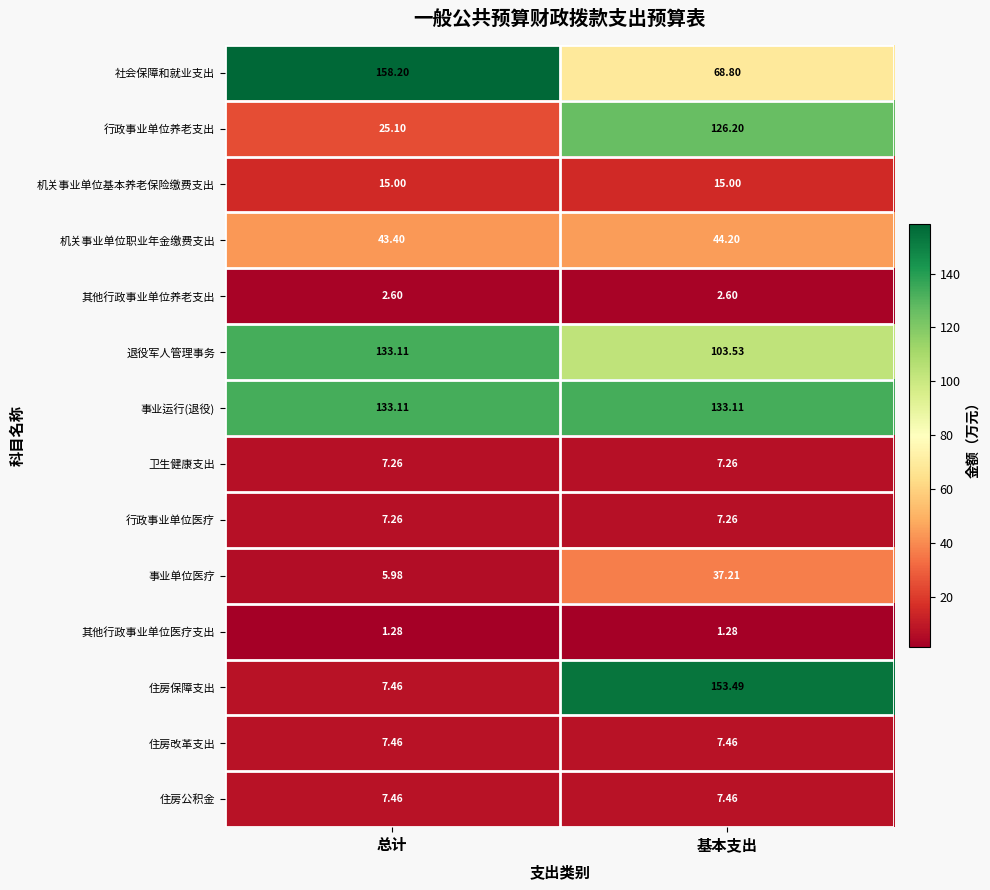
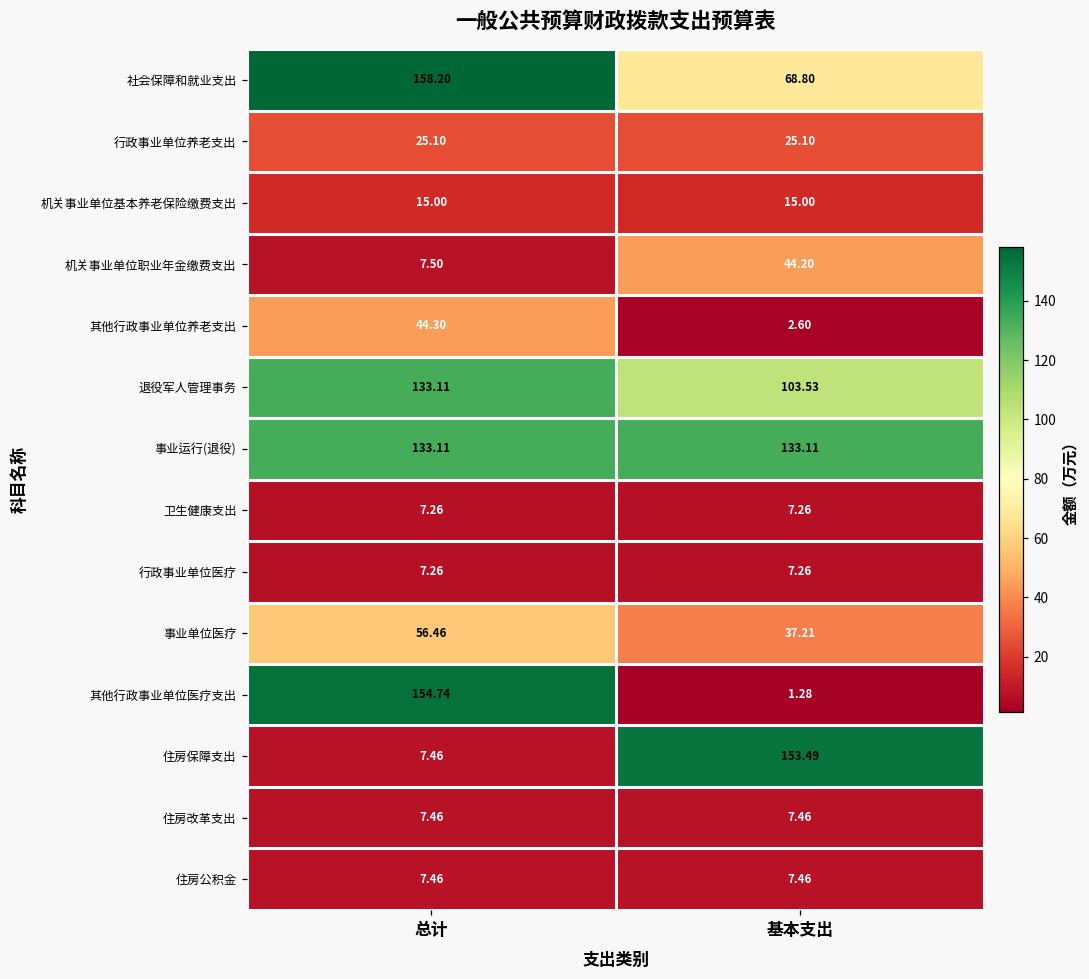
  {
    "社会保障和就业支出": {
      "总计": 158.20,
      "基本支出": 68.80
    },
    "行政事业单位养老支出": {
      "总计": 25.10,
-     "基本支出": 126.20
+     "基本支出": 25.10
    },
    "机关事业单位基本养老保险缴费支出": {
      "总计": 15.00,
      "基本支出": 15.00
    },
    "机关事业单位职业年金缴费支出": {
-     "总计": 43.40,
+     "总计": 7.50,
      "基本支出": 44.20
    },
    "其他行政事业单位养老支出": {
-     "总计": 2.60,
+     "总计": 44.30,
      "基本支出": 2.60
    },
    "退役军人管理事务": {
      "总计": 133.11,
      "基本支出": 103.53
    },
    "事业运行(退役)": {
      "总计": 133.11,
      "基本支出": 133.11
    },
    "卫生健康支出": {
      "总计": 7.26,
      "基本支出": 7.26
    },
    "行政事业单位医疗": {
      "总计": 7.26,
      "基本支出": 7.26
    },
    "事业单位医疗": {
-     "总计": 5.98,
+     "总计": 56.46,
      "基本支出": 37.21
    },
    "其他行政事业单位医疗支出": {
-     "总计": 1.28,
+     "总计": 154.74,
      "基本支出": 1.28
    },
    "住房保障支出": {
      "总计": 7.46,
      "基本支出": 153.49
    },
    "住房改革支出": {
      "总计": 7.46,
      "基本支出": 7.46
    },
    "住房公积金": {
      "总计": 7.46,
      "基本支出": 7.46
    }
  }
